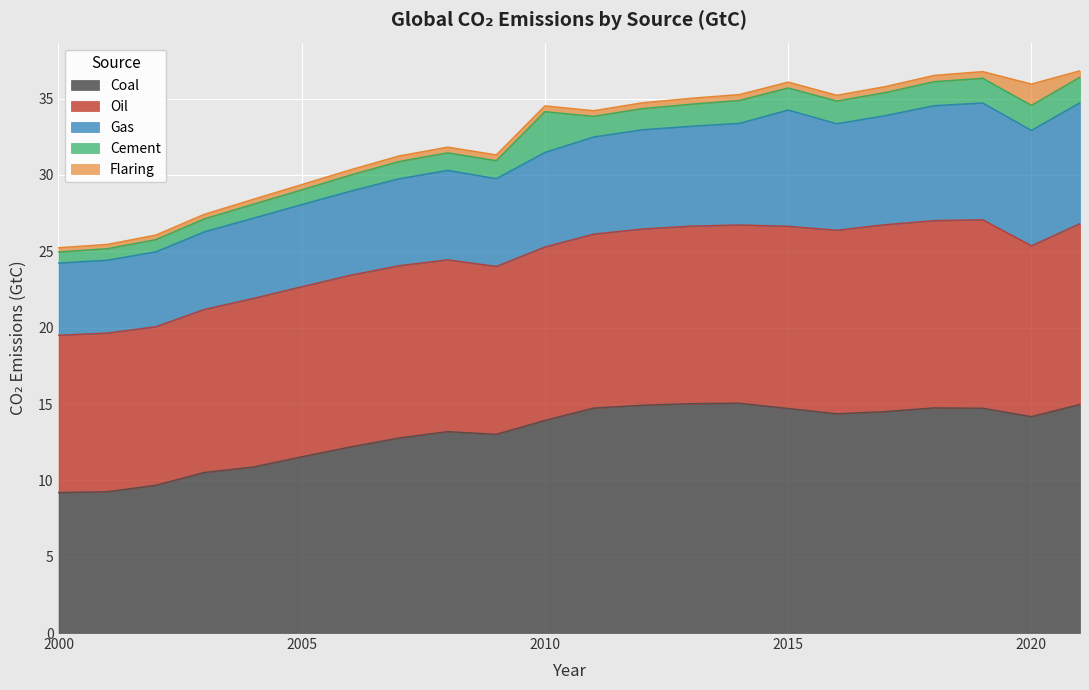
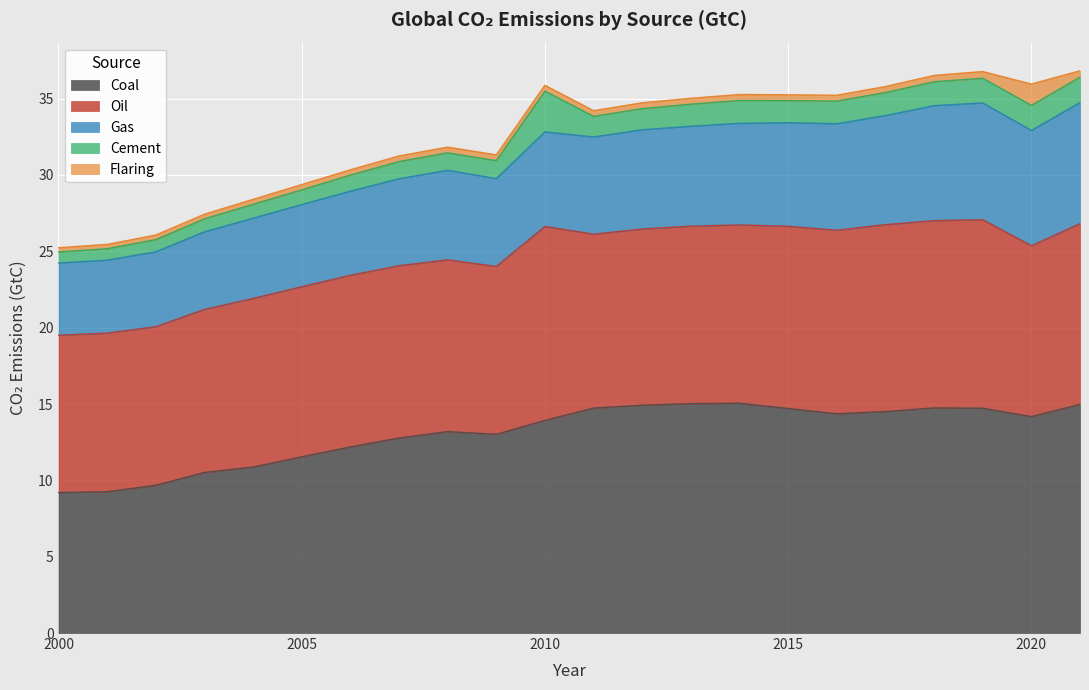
  {
    "Coal": {
      "2000": 9.2,
      "2005": 11.5,
      "2010": 13.9,
      "2015": 14.7,
      "2020": 14.2
    },
    "Oil": {
      "2000": 10.3,
      "2005": 11.1,
-     "2010": 11.4,
+     "2010": 12.7,
      "2015": 11.9,
      "2020": 11.2
    },
    "Gas": {
      "2000": 4.7,
      "2005": 5.4,
      "2010": 6.2,
-     "2015": 7.6,
+     "2015": 6.8,
      "2020": 7.6
    },
    "Cement": {
      "2000": 0.7,
      "2005": 1.0,
      "2010": 2.7,
      "2015": 1.4,
      "2020": 1.6
    },
    "Flaring": {
      "2000": 0.3,
      "2005": 0.3,
      "2010": 0.4,
      "2015": 0.4,
      "2020": 1.4
    }
  }
